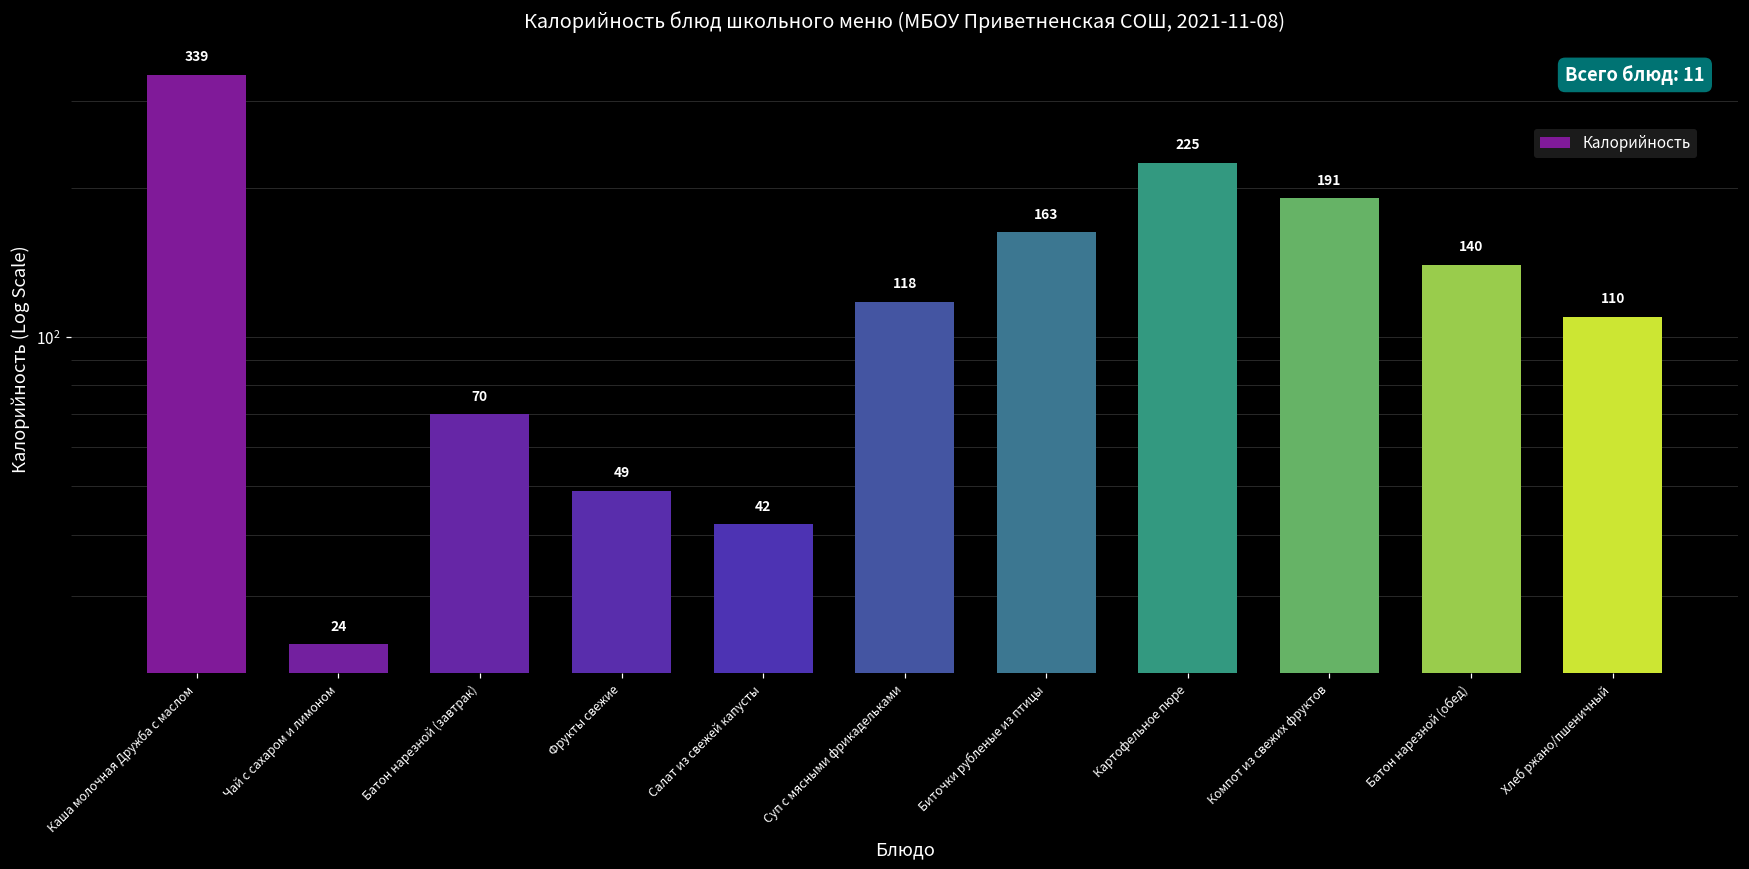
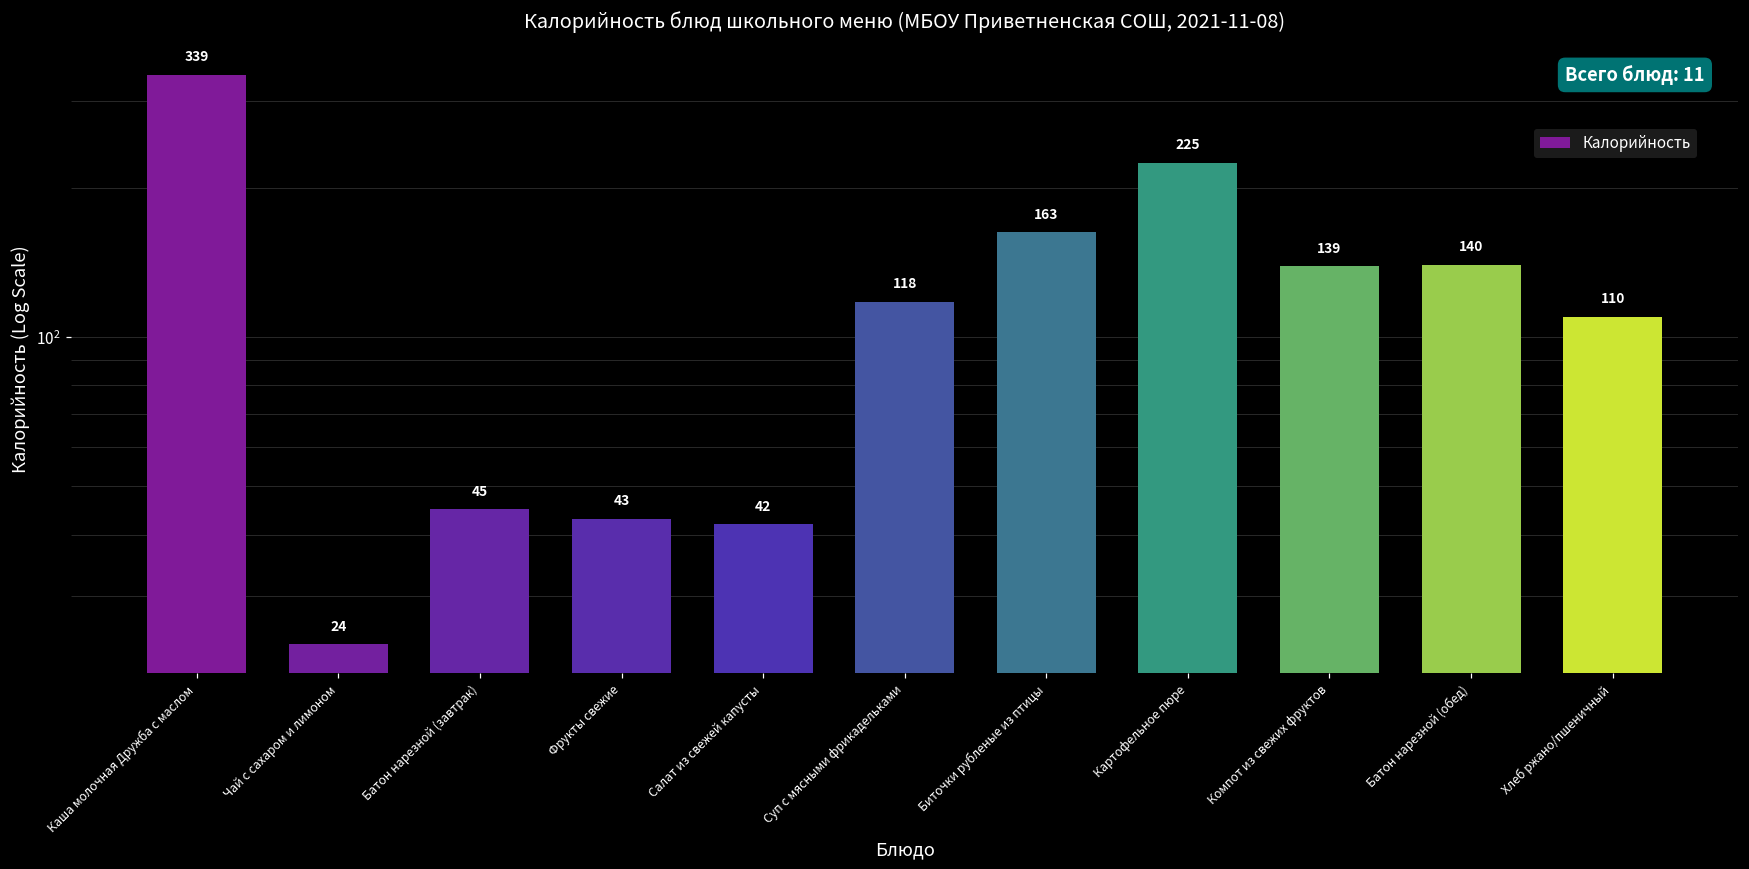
  {
    "Каша молочная Дружба с маслом": 339,
    "Чай с сахаром и лимоном": 24,
-   "Батон нарезной (завтрак)": 70,
-   "Фрукты свежие": 49,
+   "Батон нарезной (завтрак)": 45,
+   "Фрукты свежие": 43,
    "Салат из свежей капусты": 42,
    "Суп с мясными фрикадельками": 118,
    "Биточки рубленые из птицы": 163,
    "Картофельное пюре": 225,
-   "Компот из свежих фруктов": 191,
+   "Компот из свежих фруктов": 139,
    "Батон нарезной (обед)": 140,
    "Хлеб ржано/пшеничный": 110
  }
